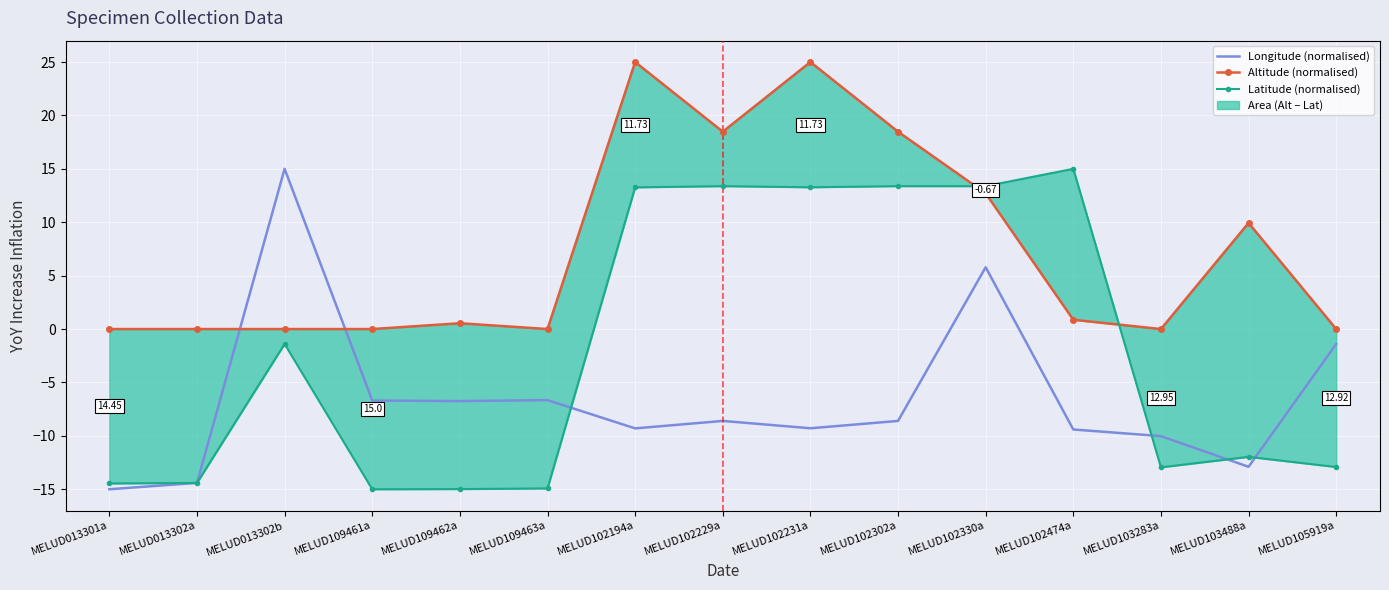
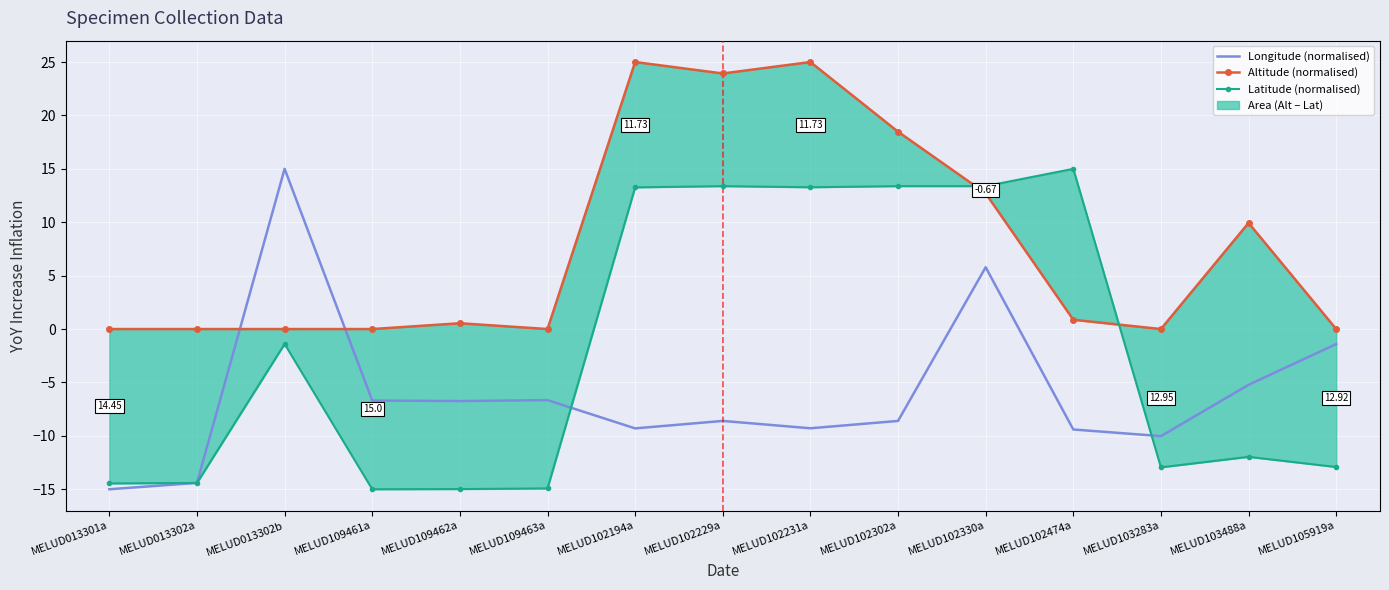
  {
    "Longitude (normalised)": {
      "MELUD013301a": -15.0,
      "MELUD013302b": 15.0,
      "MELUD109462a": -6.7,
      "MELUD109463a": -6.7,
      "MELUD102194a": -9.3,
      "MELUD102229a": -8.6,
      "MELUD102231a": -9.3,
      "MELUD102302a": -8.6,
      "MELUD102330a": 5.8,
      "MELUD102474a": -9.4,
      "MELUD103283a": -10.0,
-     "MELUD103488a": -12.9,
+     "MELUD103488a": -5.2,
      "MELUD105919a": -1.4
    },
    "Altitude (normalised)": {
-     "MELUD102229a": 18.5,
+     "MELUD102229a": 23.9,
      "MELUD102474a": 0.9
    }
  }
